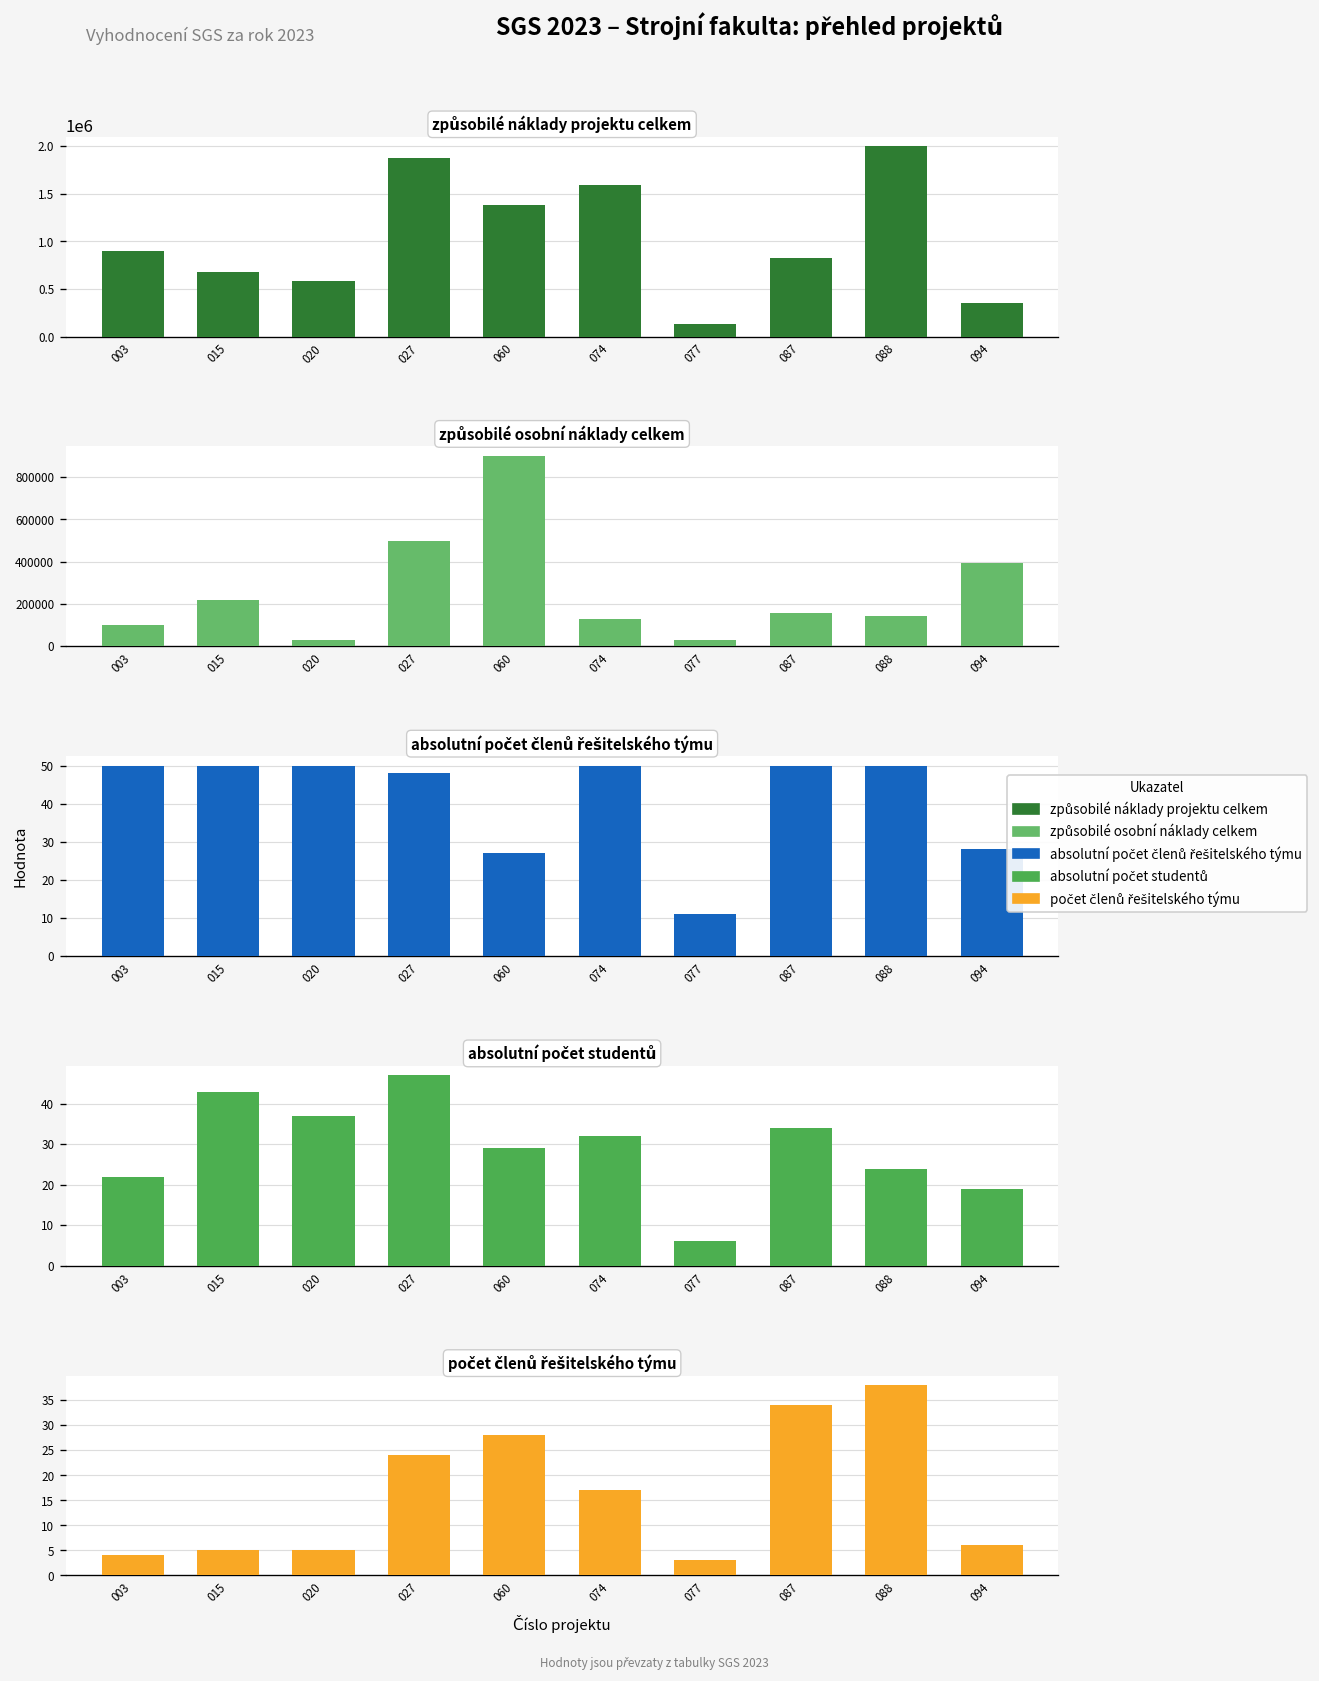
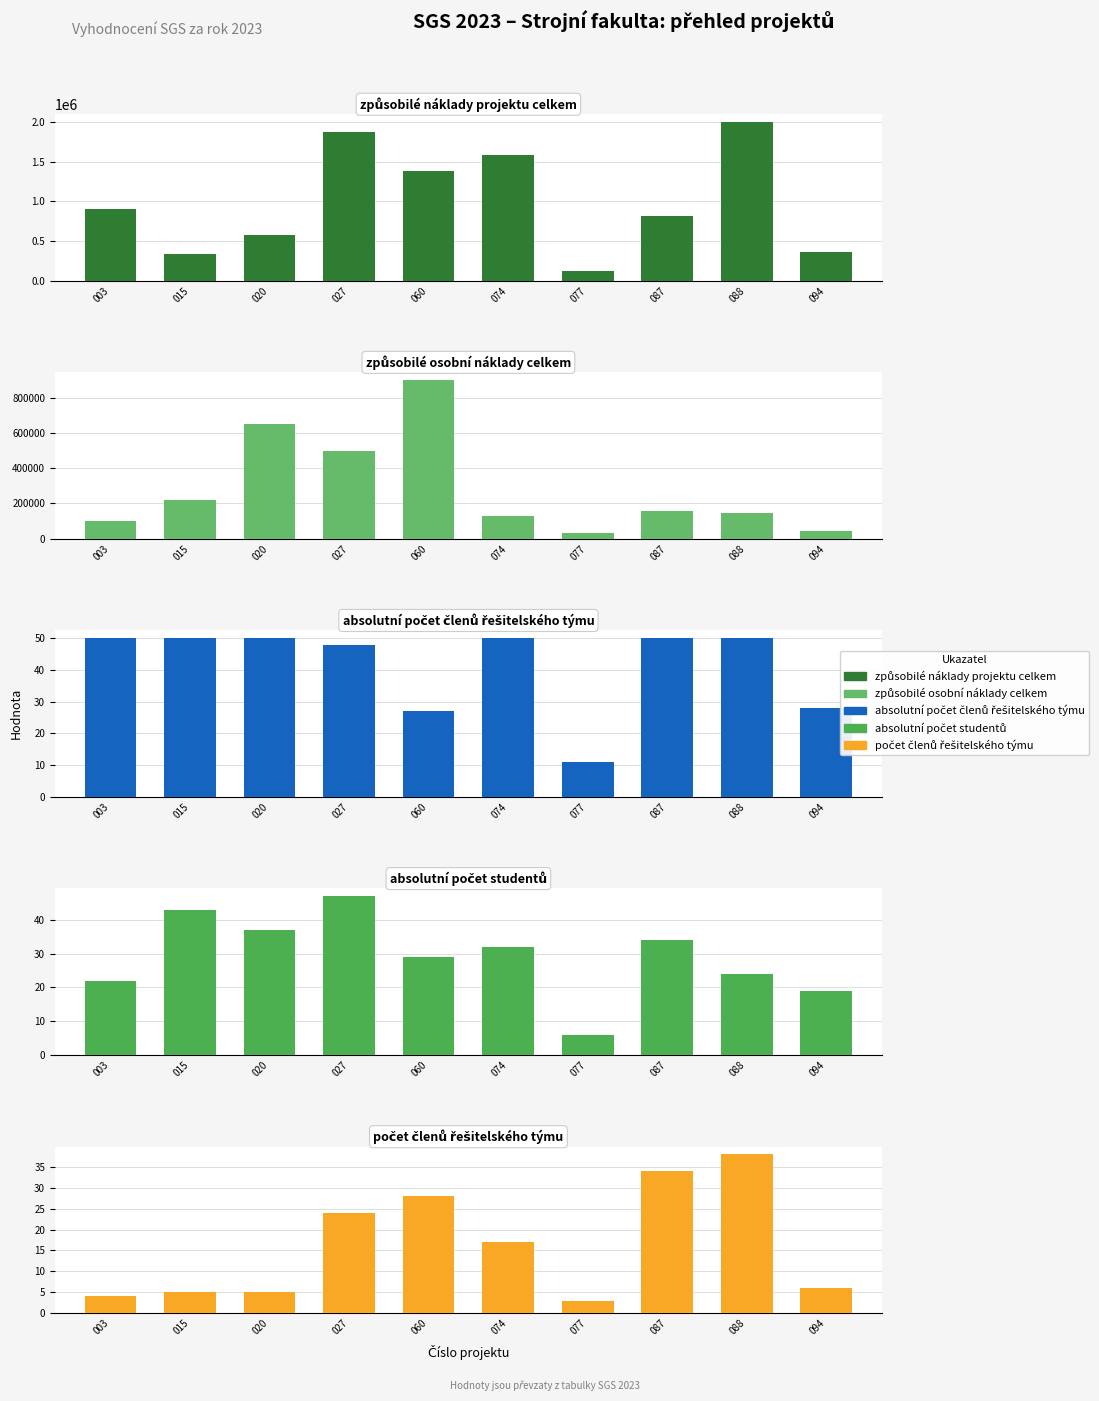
  {
    "způsobilé náklady projektu celkem": {
      "003": 900000,
-     "015": 700000,
+     "015": 300000,
      "020": 600000,
      "027": 1900000,
      "060": 1400000,
      "074": 1600000,
      "077": 100000,
      "087": 800000,
      "088": 2000000,
      "094": 400000
    },
    "způsobilé osobní náklady celkem": {
      "003": 100000,
      "015": 220000,
-     "020": 30000,
+     "020": 650000,
      "027": 500000,
      "060": 900000,
      "074": 130000,
      "077": 30000,
      "087": 160000,
      "088": 150000,
-     "094": 390000
+     "094": 50000
    },
    "absolutní počet členů řešitelského týmu": {
      "003": 50,
      "015": 50,
      "020": 50,
      "027": 48,
      "060": 27,
      "074": 50,
      "077": 11,
      "087": 50,
      "088": 50,
      "094": 28
    },
    "absolutní počet studentů": {
      "003": 22,
      "015": 43,
      "020": 37,
      "027": 47,
      "060": 29,
      "074": 32,
      "077": 6,
      "087": 34,
      "088": 24,
      "094": 19
    },
    "počet členů řešitelského týmu": {
      "003": 4,
      "015": 5,
      "020": 5,
      "027": 24,
      "060": 28,
      "074": 17,
      "077": 3,
      "087": 34,
      "088": 38,
      "094": 6
    }
  }
